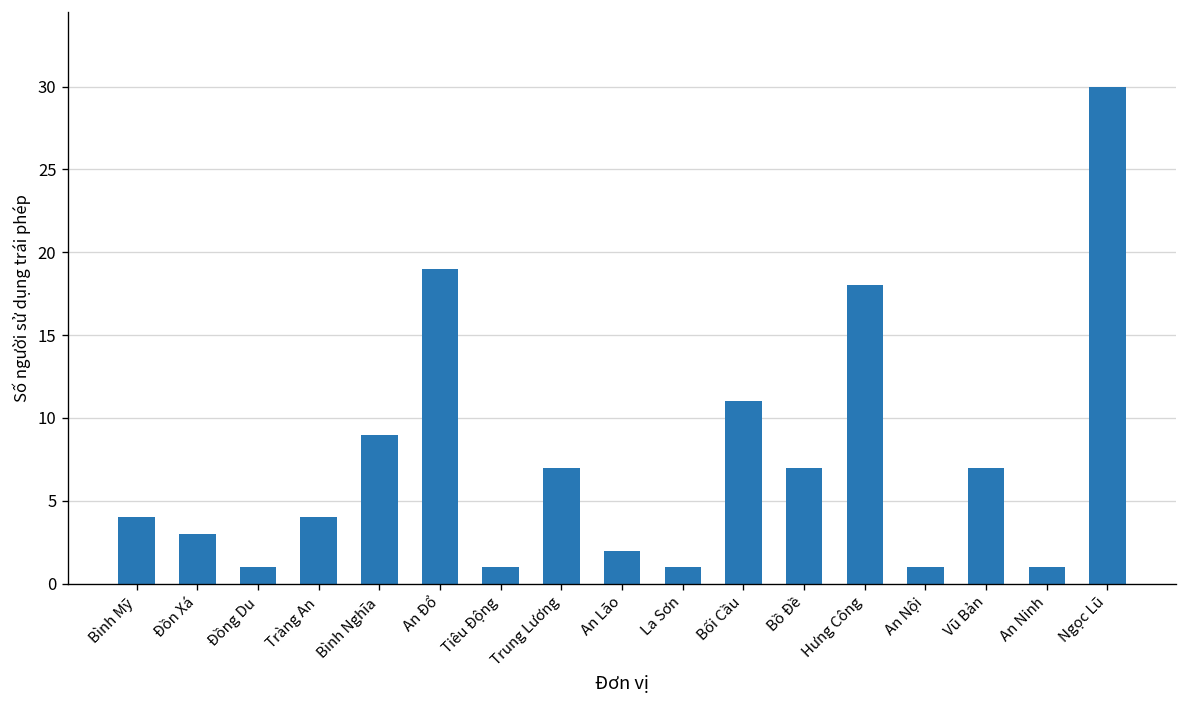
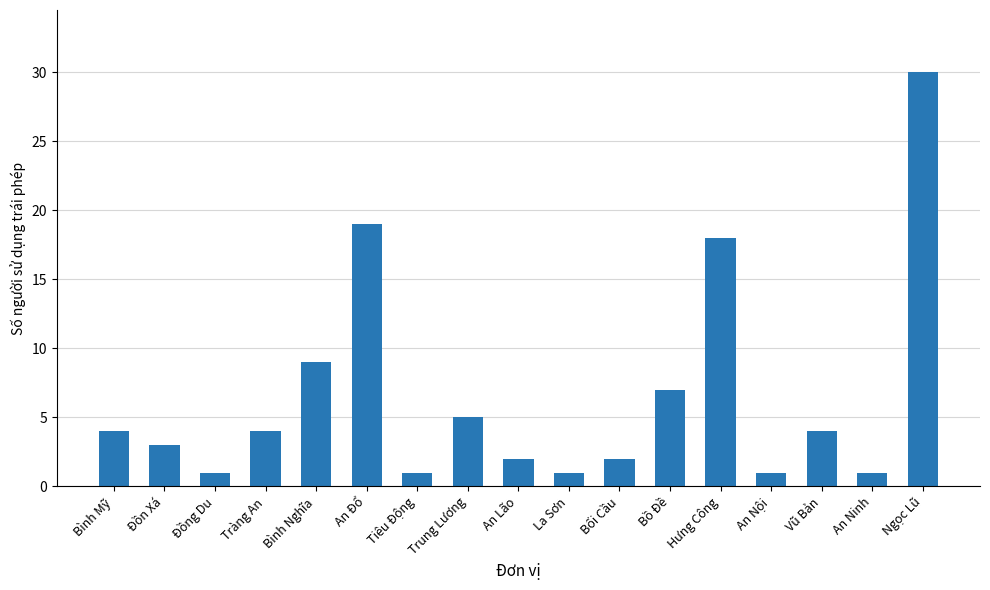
  {
    "Bình Mỹ": 4,
    "Đồn Xá": 3,
    "Đồng Du": 1,
    "Tràng An": 4,
    "Bình Nghĩa": 9,
    "An Đổ": 19,
    "Tiêu Động": 1,
-   "Trung Lương": 7,
+   "Trung Lương": 5,
    "An Lão": 2,
    "La Sơn": 1,
-   "Bối Cầu": 11,
+   "Bối Cầu": 2,
    "Bồ Đề": 7,
    "Hưng Công": 18,
    "An Nội": 1,
-   "Vũ Bản": 7,
+   "Vũ Bản": 4,
    "An Ninh": 1,
    "Ngọc Lũ": 30
  }
